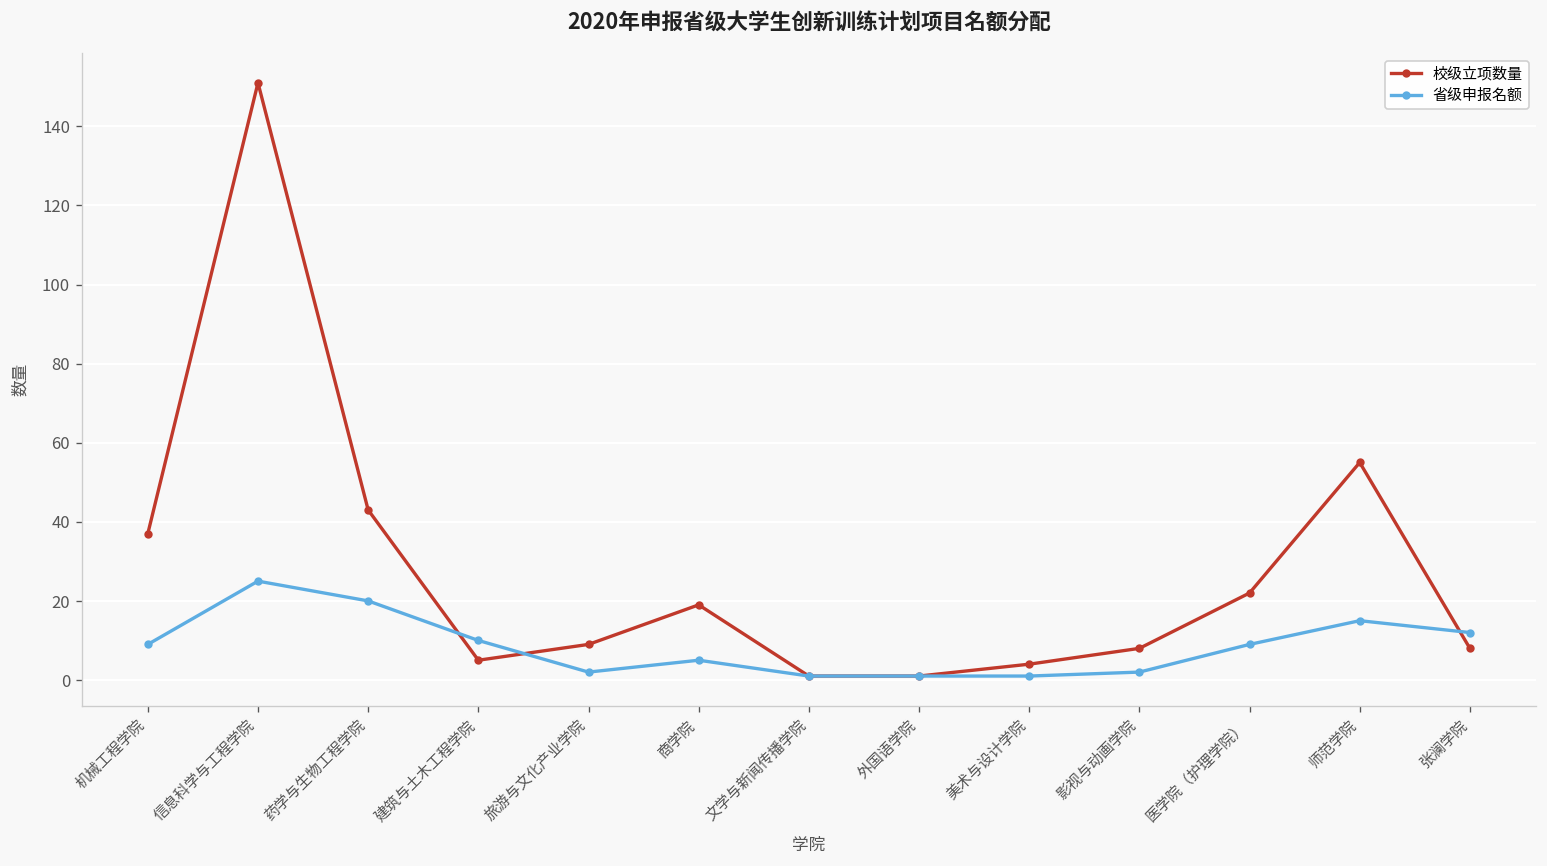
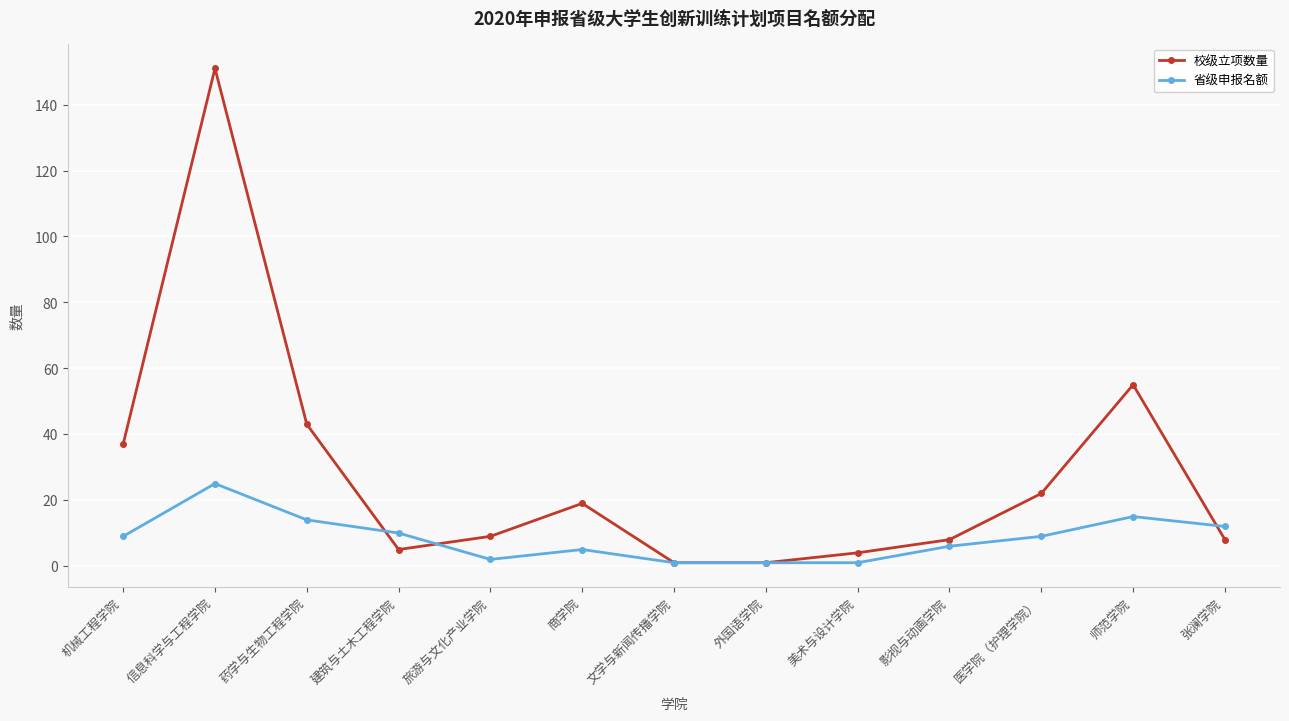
  {
    "校级立项数量": {
      "机械工程学院": 37,
      "信息科学与工程学院": 151,
      "药学与生物工程学院": 43,
      "建筑与土木工程学院": 5,
      "旅游与文化产业学院": 9,
      "商学院": 19,
      "美术与设计学院": 4,
      "影视与动画学院": 8,
      "医学院（护理学院）": 22,
      "师范学院": 55,
      "张澜学院": 8
    },
    "省级申报名额": {
      "机械工程学院": 9,
      "信息科学与工程学院": 25,
-     "药学与生物工程学院": 20,
+     "药学与生物工程学院": 14,
      "建筑与土木工程学院": 10,
      "旅游与文化产业学院": 2,
      "商学院": 5,
      "美术与设计学院": 1,
-     "影视与动画学院": 2,
+     "影视与动画学院": 6,
      "医学院（护理学院）": 9,
      "师范学院": 15,
      "张澜学院": 12
    }
  }
